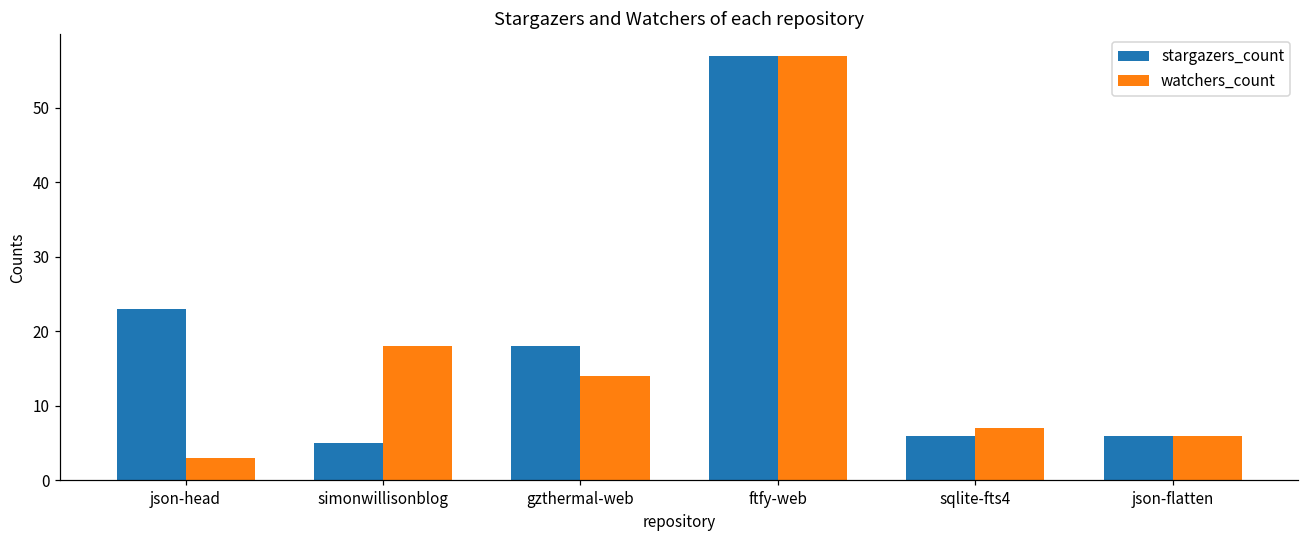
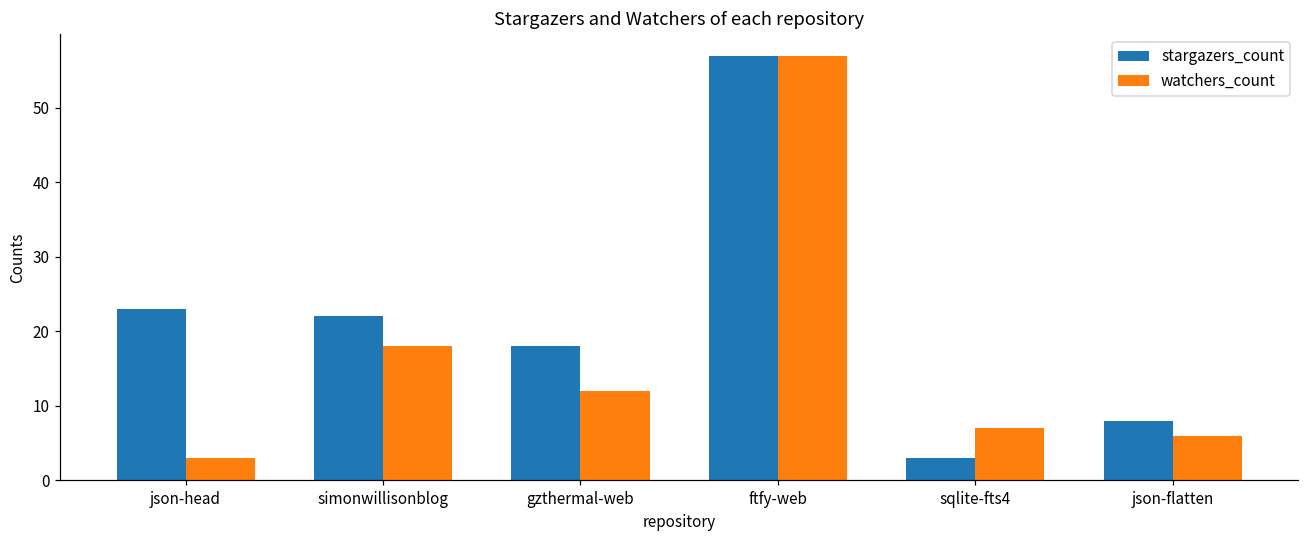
  {
    "stargazers_count": {
      "json-head": 23,
-     "simonwillisonblog": 5,
+     "simonwillisonblog": 22,
      "gzthermal-web": 18,
      "ftfy-web": 57,
-     "sqlite-fts4": 6,
-     "json-flatten": 6
+     "sqlite-fts4": 3,
+     "json-flatten": 8
    },
    "watchers_count": {
      "json-head": 3,
      "simonwillisonblog": 18,
-     "gzthermal-web": 14,
+     "gzthermal-web": 12,
      "ftfy-web": 57,
      "sqlite-fts4": 7,
      "json-flatten": 6
    }
  }
